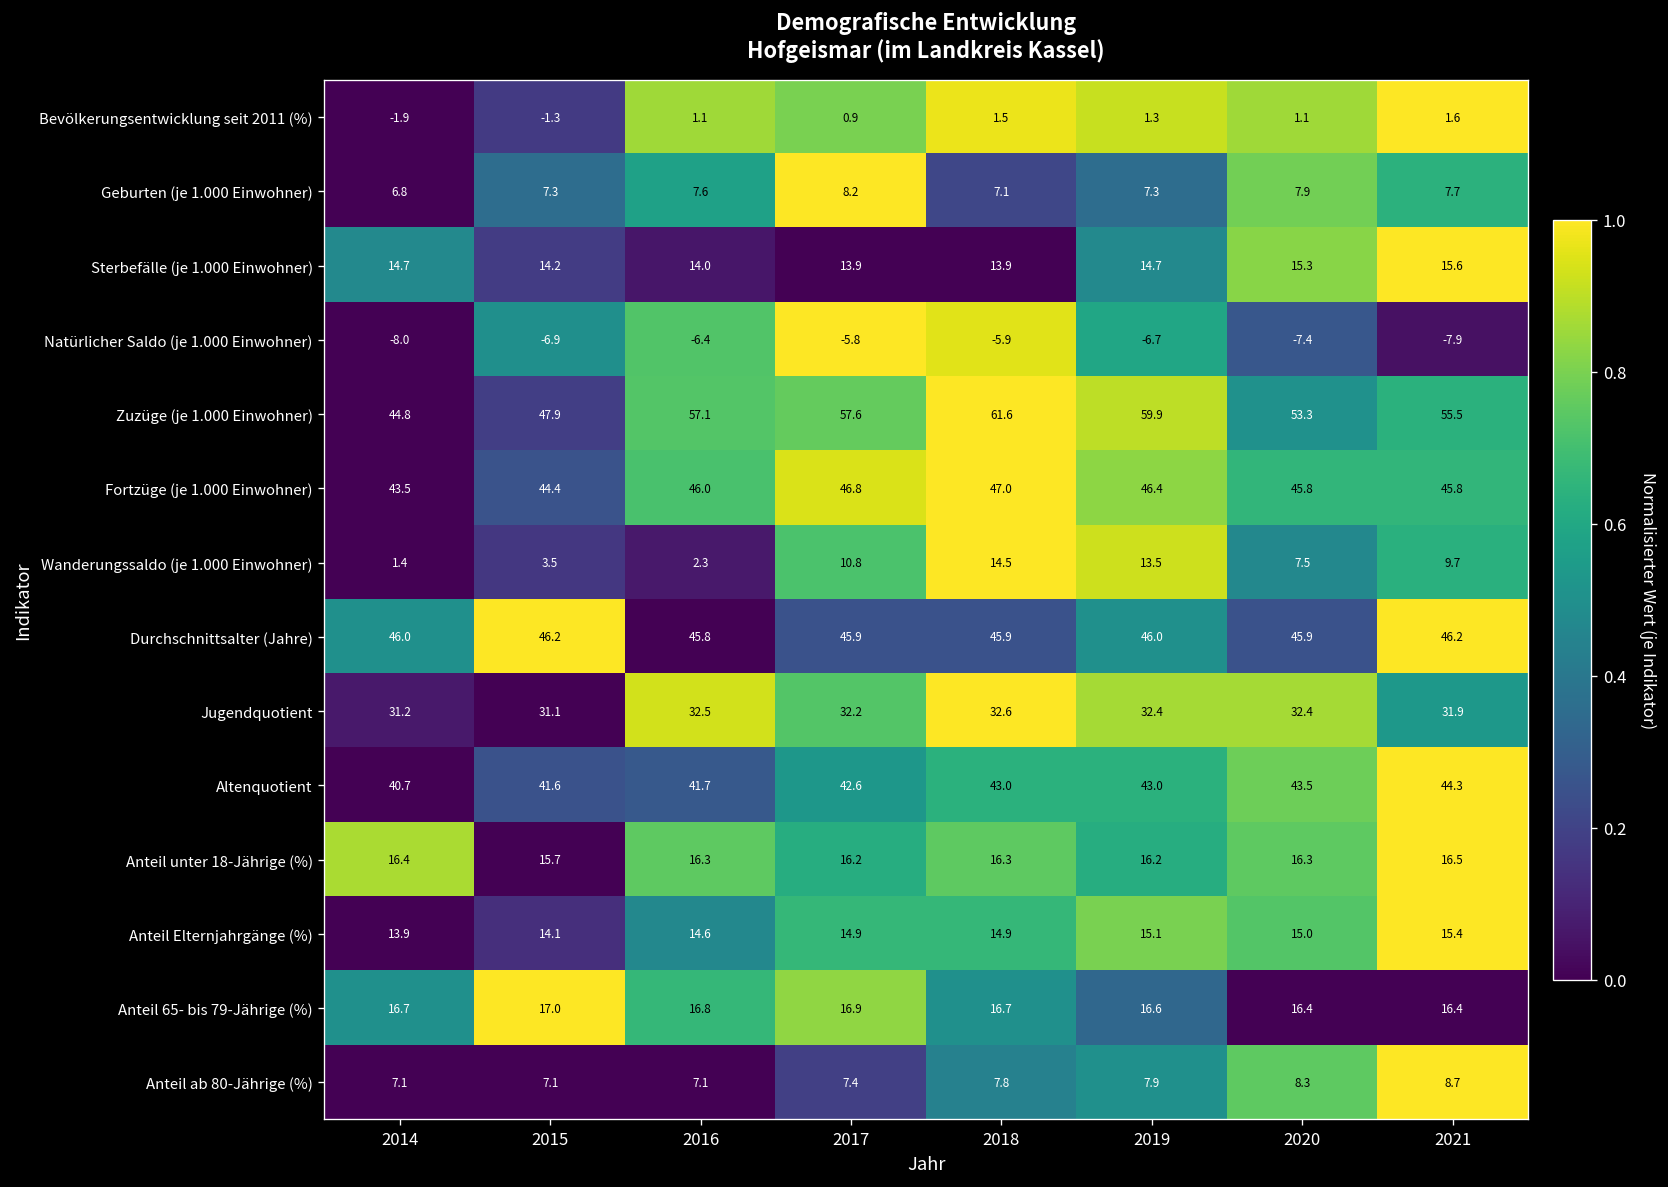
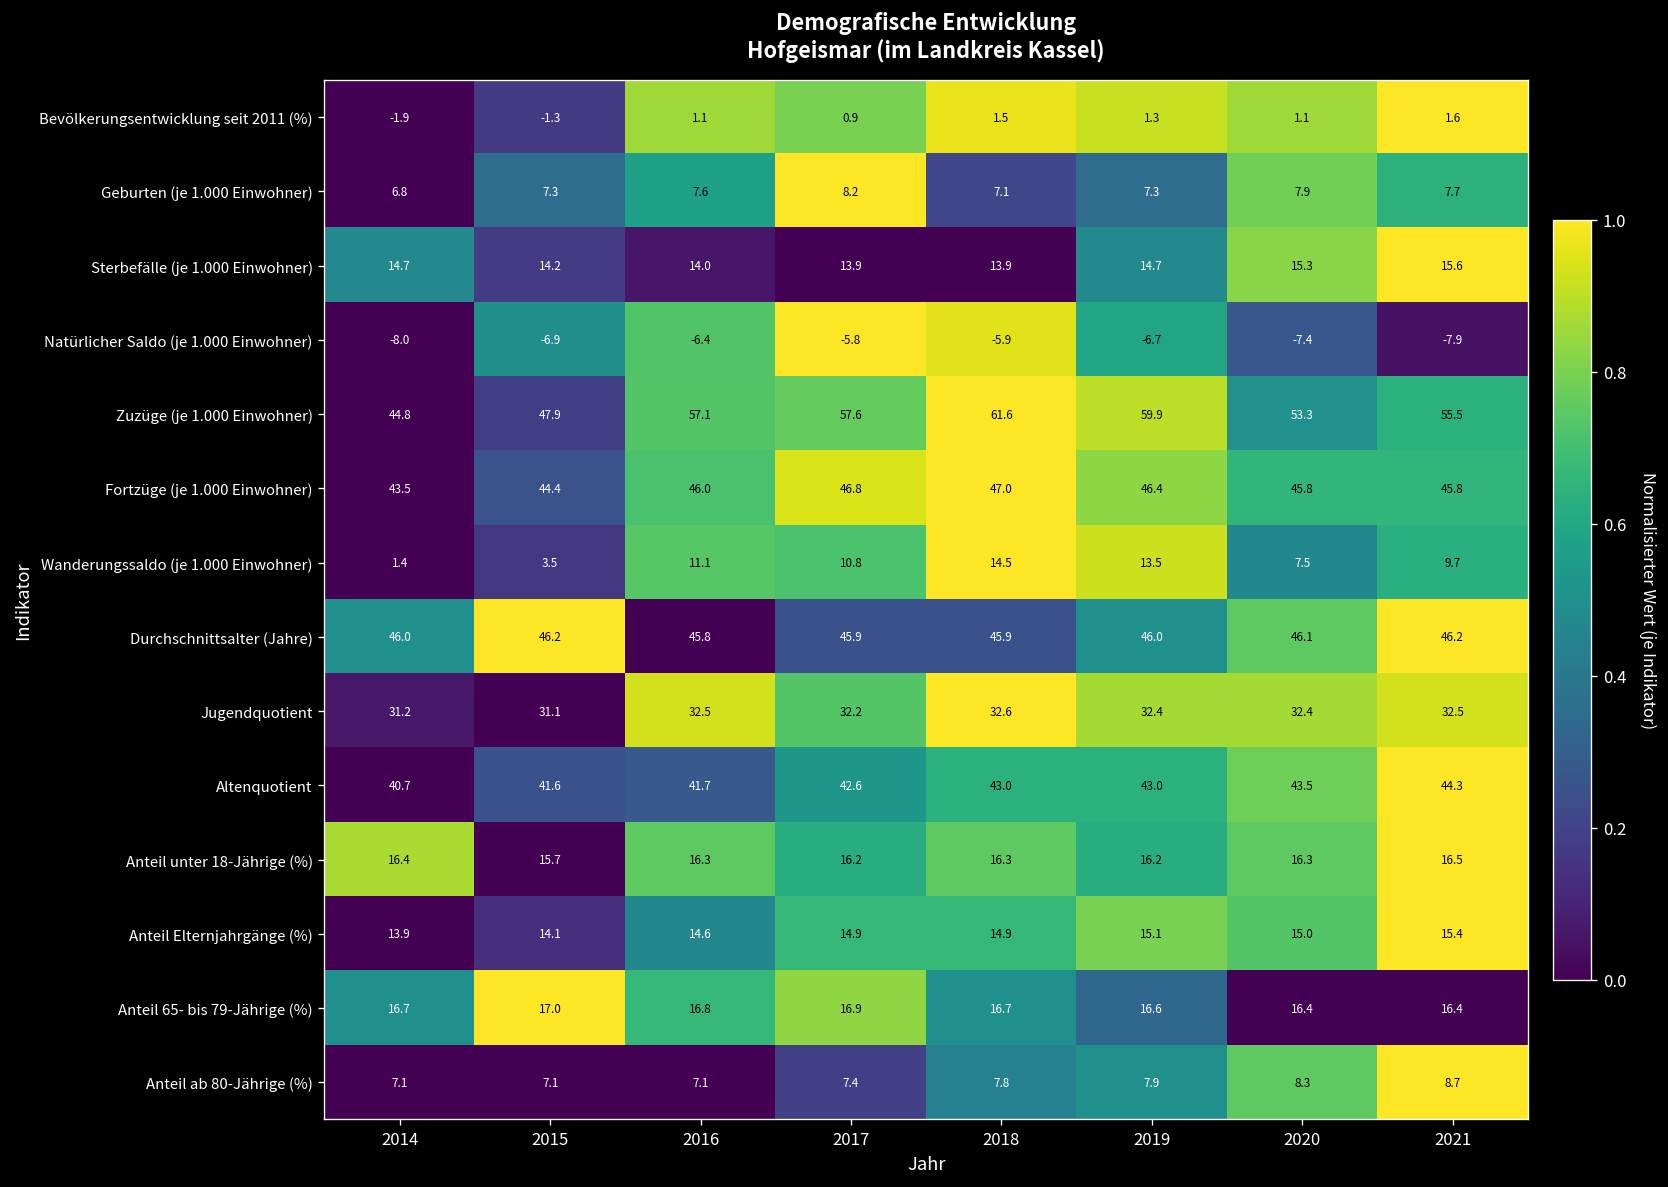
  {
    "Bevölkerungsentwicklung seit 2011 (%)": {
      "2014": -1.9,
      "2015": -1.3,
      "2016": 1.1,
      "2017": 0.9,
      "2018": 1.5,
      "2019": 1.3,
      "2020": 1.1,
      "2021": 1.6
    },
    "Geburten (je 1.000 Einwohner)": {
      "2014": 6.8,
      "2015": 7.3,
      "2016": 7.6,
      "2017": 8.2,
      "2018": 7.1,
      "2019": 7.3,
      "2020": 7.9,
      "2021": 7.7
    },
    "Sterbefälle (je 1.000 Einwohner)": {
      "2014": 14.7,
      "2015": 14.2,
      "2016": 14.0,
      "2017": 13.9,
      "2018": 13.9,
      "2019": 14.7,
      "2020": 15.3,
      "2021": 15.6
    },
    "Natürlicher Saldo (je 1.000 Einwohner)": {
      "2014": -8.0,
      "2015": -6.9,
      "2016": -6.4,
      "2017": -5.8,
      "2018": -5.9,
      "2019": -6.7,
      "2020": -7.4,
      "2021": -7.9
    },
    "Zuzüge (je 1.000 Einwohner)": {
      "2014": 44.8,
      "2015": 47.9,
      "2016": 57.1,
      "2017": 57.6,
      "2018": 61.6,
      "2019": 59.9,
      "2020": 53.3,
      "2021": 55.5
    },
    "Fortzüge (je 1.000 Einwohner)": {
      "2014": 43.5,
      "2015": 44.4,
      "2016": 46.0,
      "2017": 46.8,
      "2018": 47.0,
      "2019": 46.4,
      "2020": 45.8,
      "2021": 45.8
    },
    "Wanderungssaldo (je 1.000 Einwohner)": {
      "2014": 1.4,
      "2015": 3.5,
-     "2016": 2.3,
+     "2016": 11.1,
      "2017": 10.8,
      "2018": 14.5,
      "2019": 13.5,
      "2020": 7.5,
      "2021": 9.7
    },
    "Durchschnittsalter (Jahre)": {
      "2014": 46.0,
      "2015": 46.2,
      "2016": 45.8,
      "2017": 45.9,
      "2018": 45.9,
      "2019": 46.0,
-     "2020": 45.9,
+     "2020": 46.1,
      "2021": 46.2
    },
    "Jugendquotient": {
      "2014": 31.2,
      "2015": 31.1,
      "2016": 32.5,
      "2017": 32.2,
      "2018": 32.6,
      "2019": 32.4,
      "2020": 32.4,
-     "2021": 31.9
+     "2021": 32.5
    },
    "Altenquotient": {
      "2014": 40.7,
      "2015": 41.6,
      "2016": 41.7,
      "2017": 42.6,
      "2018": 43.0,
      "2019": 43.0,
      "2020": 43.5,
      "2021": 44.3
    },
    "Anteil unter 18-Jährige (%)": {
      "2014": 16.4,
      "2015": 15.7,
      "2016": 16.3,
      "2017": 16.2,
      "2018": 16.3,
      "2019": 16.2,
      "2020": 16.3,
      "2021": 16.5
    },
    "Anteil Elternjahrgänge (%)": {
      "2014": 13.9,
      "2015": 14.1,
      "2016": 14.6,
      "2017": 14.9,
      "2018": 14.9,
      "2019": 15.1,
      "2020": 15.0,
      "2021": 15.4
    },
    "Anteil 65- bis 79-Jährige (%)": {
      "2014": 16.7,
      "2015": 17.0,
      "2016": 16.8,
      "2017": 16.9,
      "2018": 16.7,
      "2019": 16.6,
      "2020": 16.4,
      "2021": 16.4
    },
    "Anteil ab 80-Jährige (%)": {
      "2014": 7.1,
      "2015": 7.1,
      "2016": 7.1,
      "2017": 7.4,
      "2018": 7.8,
      "2019": 7.9,
      "2020": 8.3,
      "2021": 8.7
    }
  }
